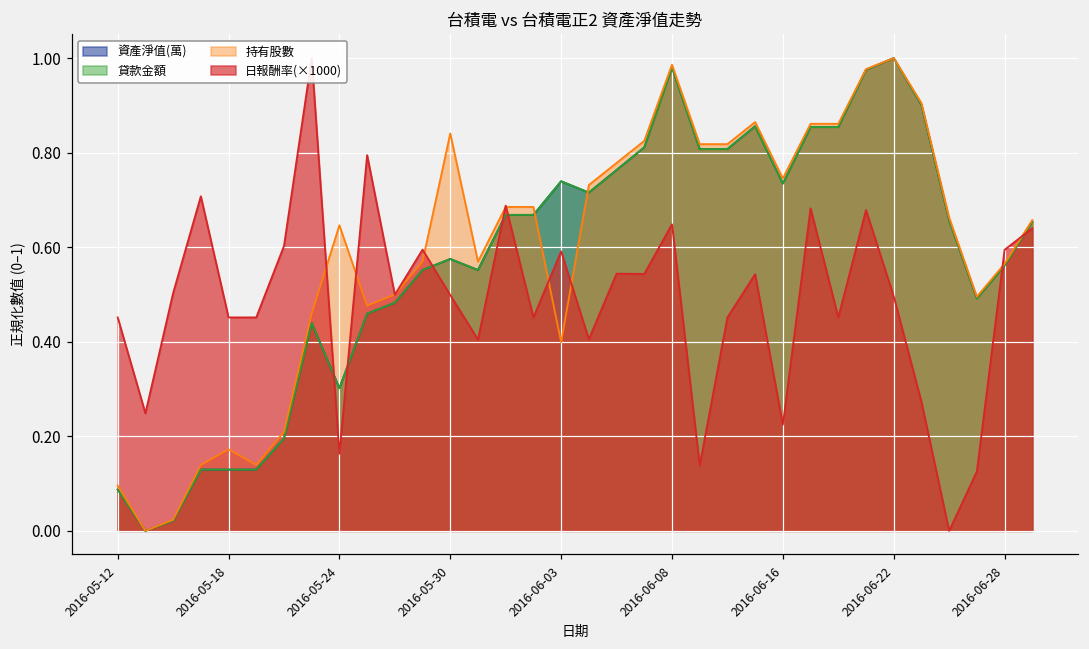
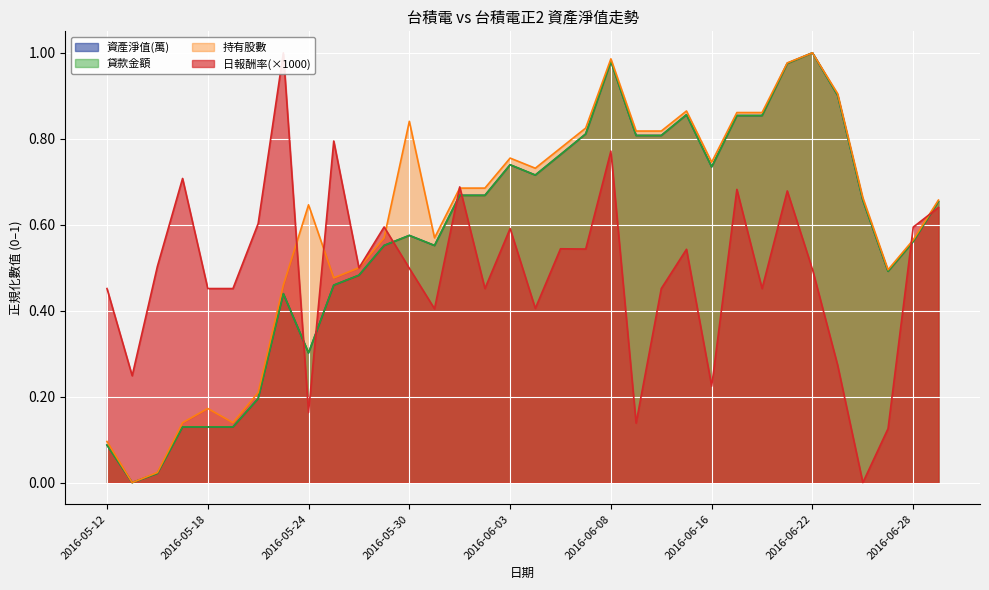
  {
    "貸款金額": {
      "2016-05-12": 0.09,
      "2016-05-18": 0.13,
      "2016-05-24": 0.30,
      "2016-05-30": 0.58,
      "2016-06-03": 0.74,
      "2016-06-16": 0.73
    },
    "持有股數": {
      "2016-05-12": 0.10,
      "2016-05-18": 0.17,
      "2016-05-24": 0.65,
      "2016-05-30": 0.84,
-     "2016-06-03": 0.40,
+     "2016-06-03": 0.76,
      "2016-06-16": 0.75
    },
    "日報酬率(×1000)": {
      "2016-05-12": 0.45,
      "2016-05-18": 0.45,
      "2016-05-24": 0.16,
      "2016-05-30": 0.50,
      "2016-06-03": 0.59,
-     "2016-06-08": 0.65,
+     "2016-06-08": 0.77,
      "2016-06-16": 0.22,
      "2016-06-22": 0.50,
      "2016-06-28": 0.59
    }
  }
